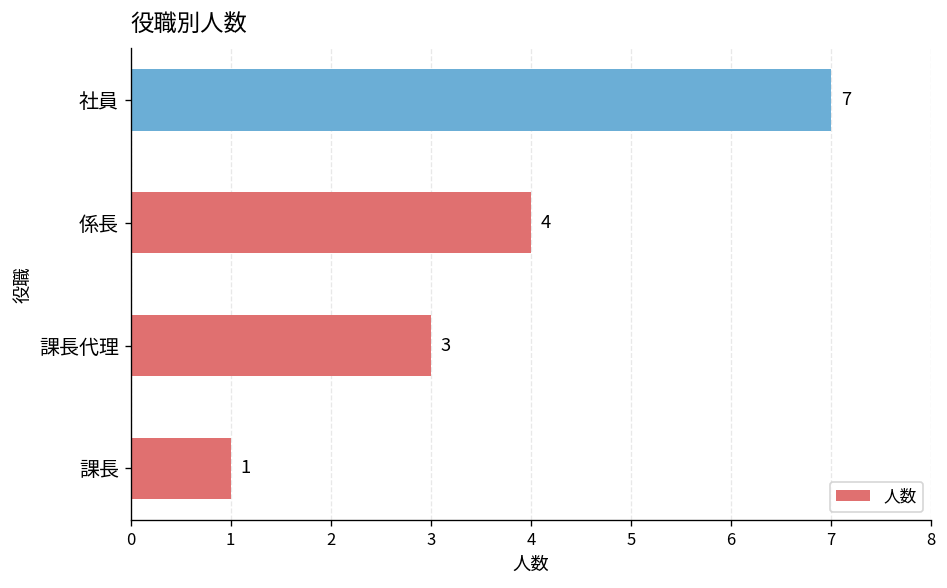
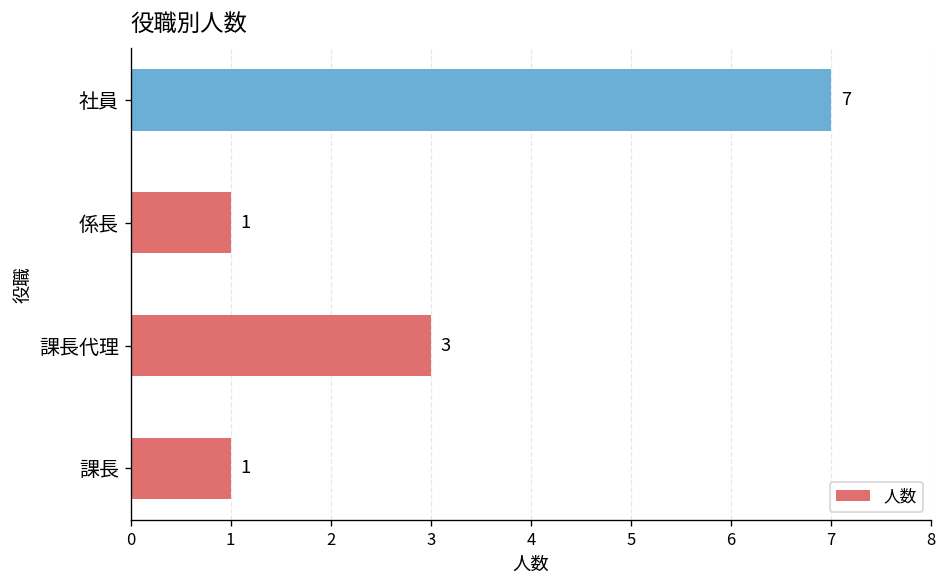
  {
    "社員": 7,
-   "係長": 4,
+   "係長": 1,
    "課長代理": 3,
    "課長": 1
  }
